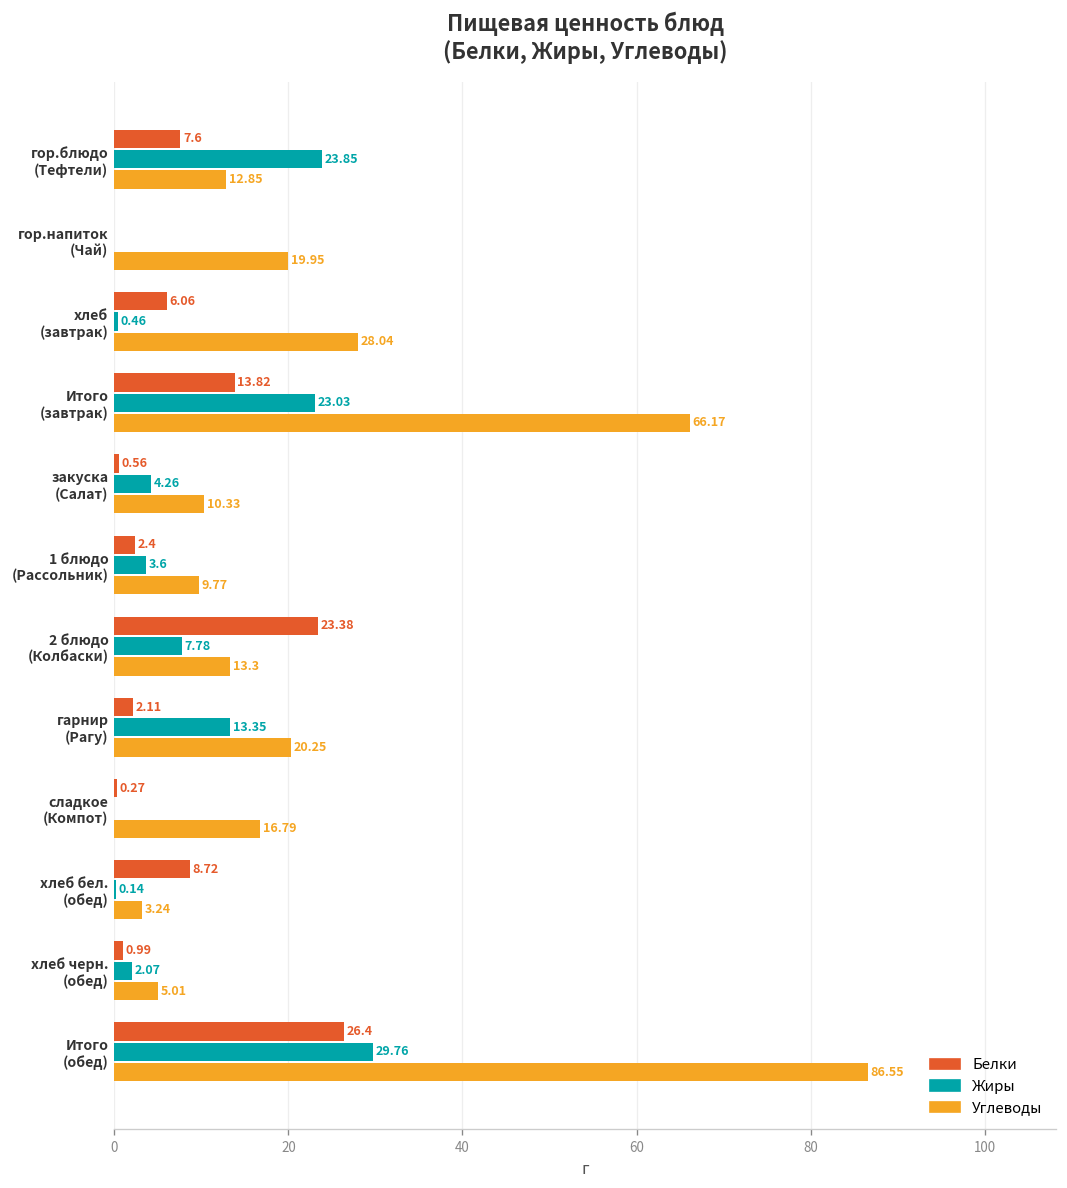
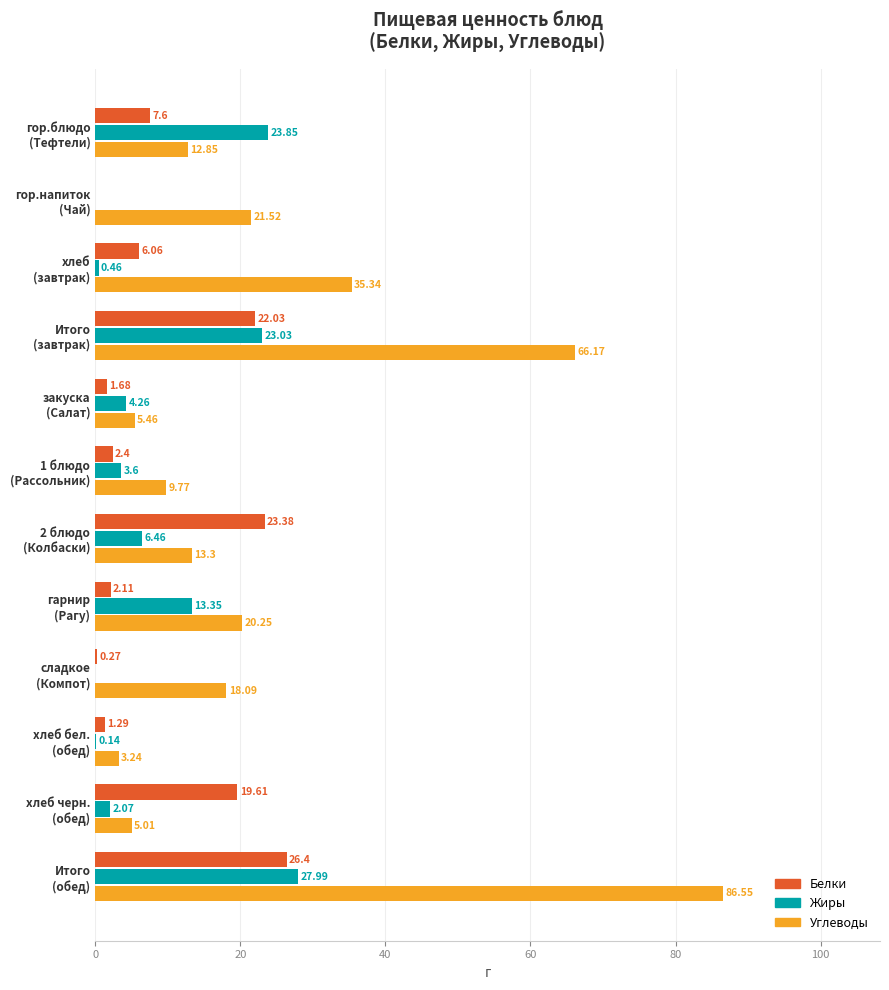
  {
    "Белки": {
      "гор.блюдо (Тефтели)": 7.6,
      "хлеб (завтрак)": 6.06,
-     "Итого (завтрак)": 13.82,
-     "закуска (Салат)": 0.56,
+     "Итого (завтрак)": 22.03,
+     "закуска (Салат)": 1.68,
      "1 блюдо (Рассольник)": 2.4,
      "2 блюдо (Колбаски)": 23.38,
      "гарнир (Рагу)": 2.11,
      "сладкое (Компот)": 0.27,
-     "хлеб бел. (обед)": 8.72,
-     "хлеб черн. (обед)": 0.99,
+     "хлеб бел. (обед)": 1.29,
+     "хлеб черн. (обед)": 19.61,
      "Итого (обед)": 26.4
    },
    "Жиры": {
      "гор.блюдо (Тефтели)": 23.85,
      "хлеб (завтрак)": 0.46,
      "Итого (завтрак)": 23.03,
      "закуска (Салат)": 4.26,
      "1 блюдо (Рассольник)": 3.6,
-     "2 блюдо (Колбаски)": 7.78,
+     "2 блюдо (Колбаски)": 6.46,
      "гарнир (Рагу)": 13.35,
      "хлеб бел. (обед)": 0.14,
      "хлеб черн. (обед)": 2.07,
-     "Итого (обед)": 29.76
+     "Итого (обед)": 27.99
    },
    "Углеводы": {
      "гор.блюдо (Тефтели)": 12.85,
-     "гор.напиток (Чай)": 19.95,
-     "хлеб (завтрак)": 28.04,
+     "гор.напиток (Чай)": 21.52,
+     "хлеб (завтрак)": 35.34,
      "Итого (завтрак)": 66.17,
-     "закуска (Салат)": 10.33,
+     "закуска (Салат)": 5.46,
      "1 блюдо (Рассольник)": 9.77,
      "2 блюдо (Колбаски)": 13.3,
      "гарнир (Рагу)": 20.25,
-     "сладкое (Компот)": 16.79,
+     "сладкое (Компот)": 18.09,
      "хлеб бел. (обед)": 3.24,
      "хлеб черн. (обед)": 5.01,
      "Итого (обед)": 86.55
    }
  }
